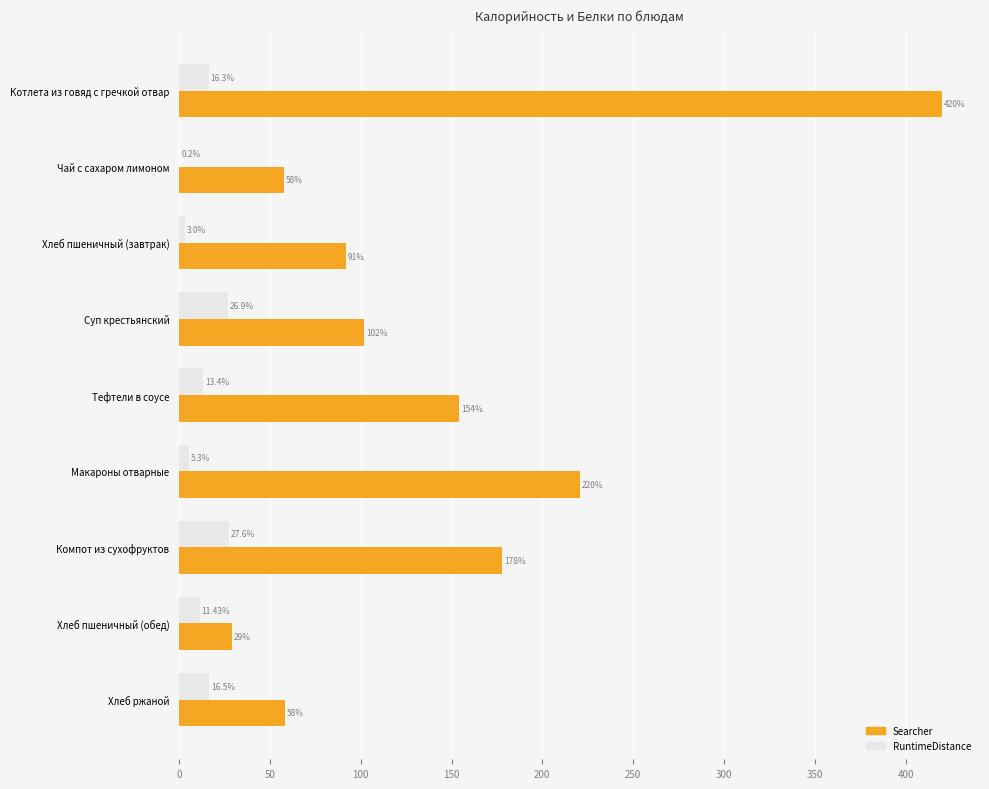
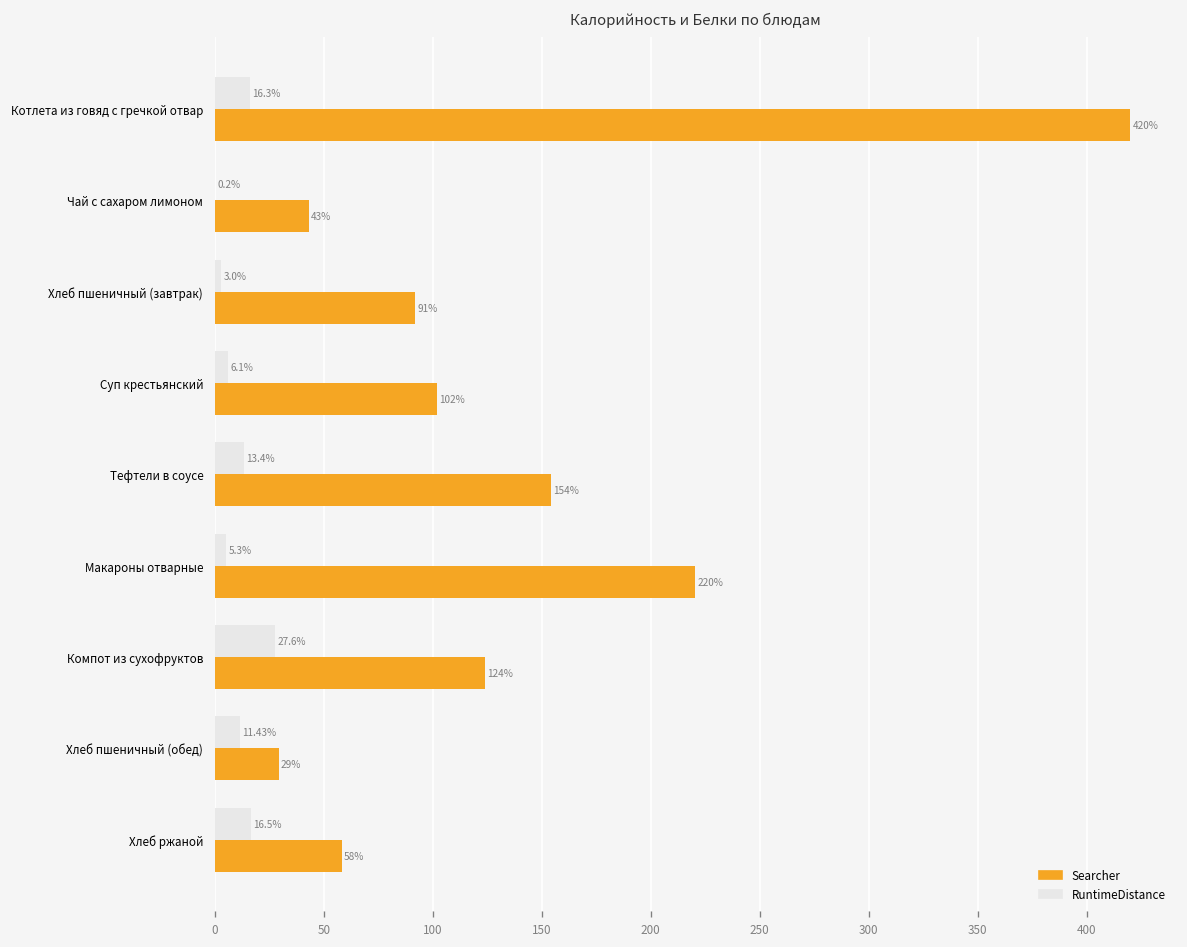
  {
    "Searcher": {
      "Котлета из говяд с гречкой отвар": "420%",
-     "Чай с сахаром лимоном": "58%",
+     "Чай с сахаром лимоном": "43%",
      "Суп крестьянский": "102%",
      "Тефтели в соусе": "154%",
      "Макароны отварные": "220%",
-     "Компот из сухофруктов": "178%",
+     "Компот из сухофруктов": "124%",
      "Хлеб пшеничный (обед)": "29%",
      "Хлеб ржаной": "58%"
    },
    "RuntimeDistance": {
      "Котлета из говяд с гречкой отвар": "16.3%",
      "Чай с сахаром лимоном": "0.2%",
      "Хлеб пшеничный (завтрак)": "3.0%",
-     "Суп крестьянский": "26.9%",
+     "Суп крестьянский": "6.1%",
      "Тефтели в соусе": "13.4%",
      "Макароны отварные": "5.3%",
      "Компот из сухофруктов": "27.6%",
      "Хлеб пшеничный (обед)": "11.43%",
      "Хлеб ржаной": "16.5%"
    }
  }
